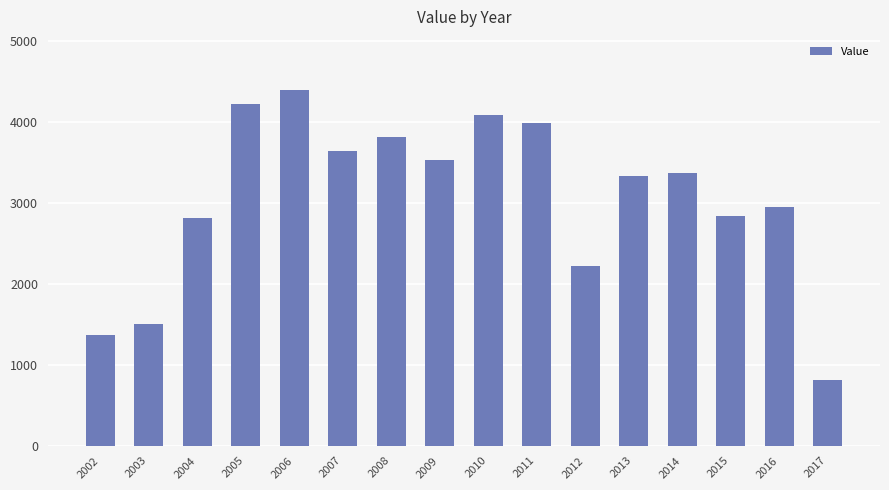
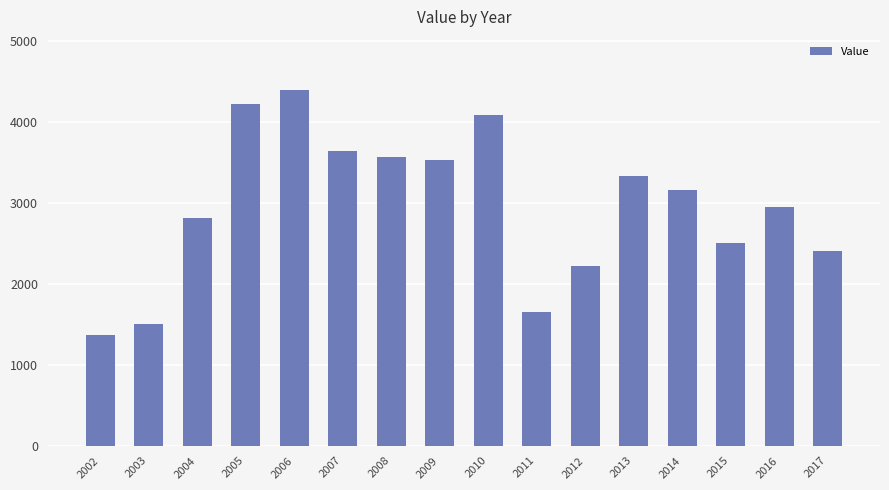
  {
    "2002": 1400,
    "2003": 1500,
    "2004": 2800,
    "2005": 4200,
    "2006": 4400,
    "2007": 3600,
-   "2008": 3800,
+   "2008": 3600,
    "2009": 3500,
    "2010": 4100,
-   "2011": 4000,
+   "2011": 1700,
    "2012": 2200,
    "2013": 3300,
-   "2014": 3400,
-   "2015": 2800,
+   "2014": 3200,
+   "2015": 2500,
    "2016": 3000,
-   "2017": 800
+   "2017": 2400
  }
